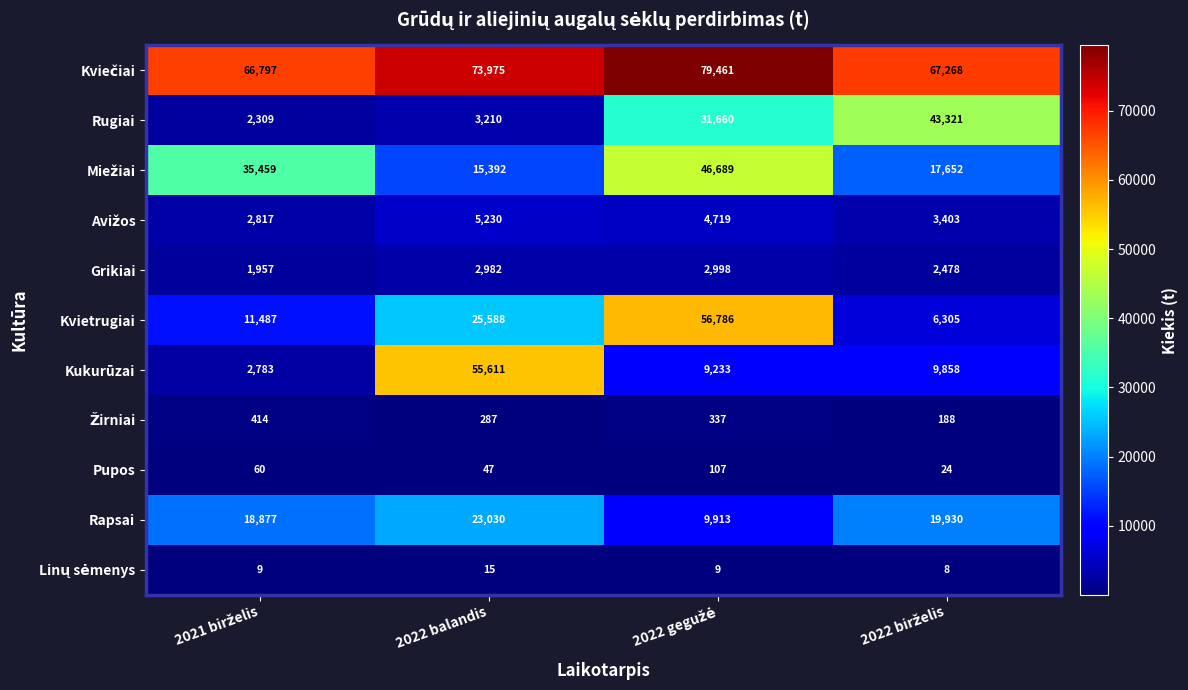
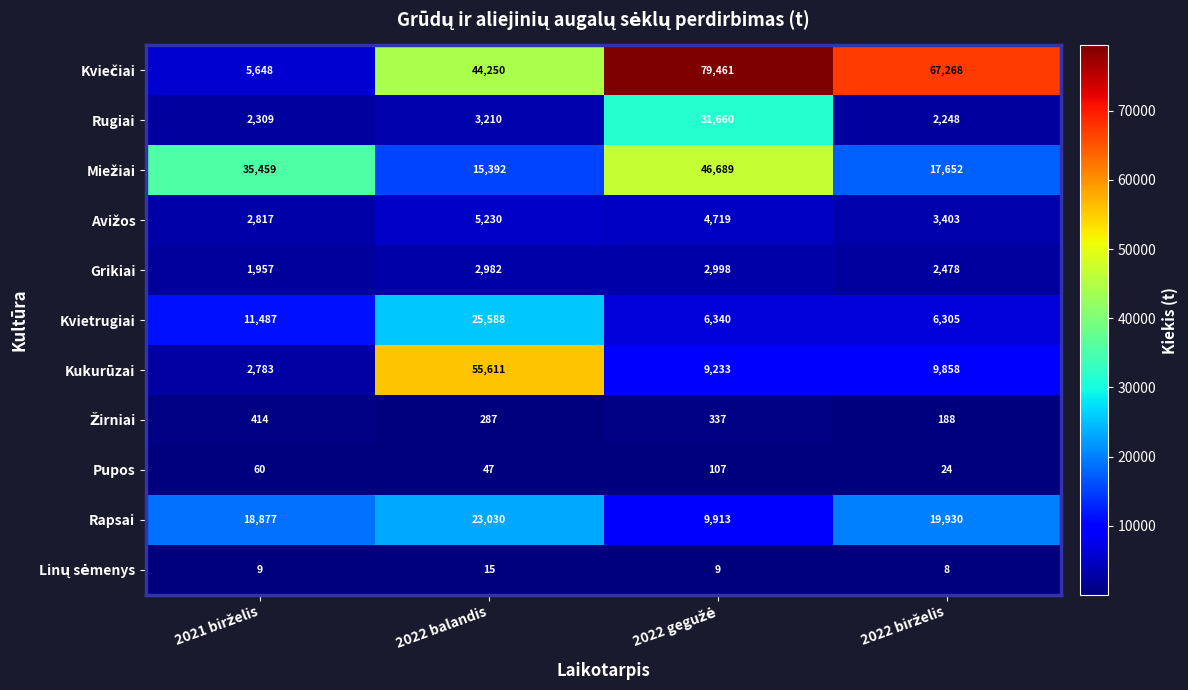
  {
    "Kviečiai": {
-     "2021 birželis": "66,797",
-     "2022 balandis": "73,975",
+     "2021 birželis": "5,648",
+     "2022 balandis": "44,250",
      "2022 gegužė": "79,461",
      "2022 birželis": "67,268"
    },
    "Rugiai": {
      "2021 birželis": "2,309",
      "2022 balandis": "3,210",
      "2022 gegužė": "31,660",
-     "2022 birželis": "43,321"
+     "2022 birželis": "2,248"
    },
    "Miežiai": {
      "2021 birželis": "35,459",
      "2022 balandis": "15,392",
      "2022 gegužė": "46,689",
      "2022 birželis": "17,652"
    },
    "Avižos": {
      "2021 birželis": "2,817",
      "2022 balandis": "5,230",
      "2022 gegužė": "4,719",
      "2022 birželis": "3,403"
    },
    "Grikiai": {
      "2021 birželis": "1,957",
      "2022 balandis": "2,982",
      "2022 gegužė": "2,998",
      "2022 birželis": "2,478"
    },
    "Kvietrugiai": {
      "2021 birželis": "11,487",
      "2022 balandis": "25,588",
-     "2022 gegužė": "56,786",
+     "2022 gegužė": "6,340",
      "2022 birželis": "6,305"
    },
    "Kukurūzai": {
      "2021 birželis": "2,783",
      "2022 balandis": "55,611",
      "2022 gegužė": "9,233",
      "2022 birželis": "9,858"
    },
    "Žirniai": {
      "2021 birželis": "414",
      "2022 balandis": "287",
      "2022 gegužė": "337",
      "2022 birželis": "188"
    },
    "Pupos": {
      "2021 birželis": "60",
      "2022 balandis": "47",
      "2022 gegužė": "107",
      "2022 birželis": "24"
    },
    "Rapsai": {
      "2021 birželis": "18,877",
      "2022 balandis": "23,030",
      "2022 gegužė": "9,913",
      "2022 birželis": "19,930"
    },
    "Linų sėmenys": {
      "2021 birželis": "9",
      "2022 balandis": "15",
      "2022 gegužė": "9",
      "2022 birželis": "8"
    }
  }
